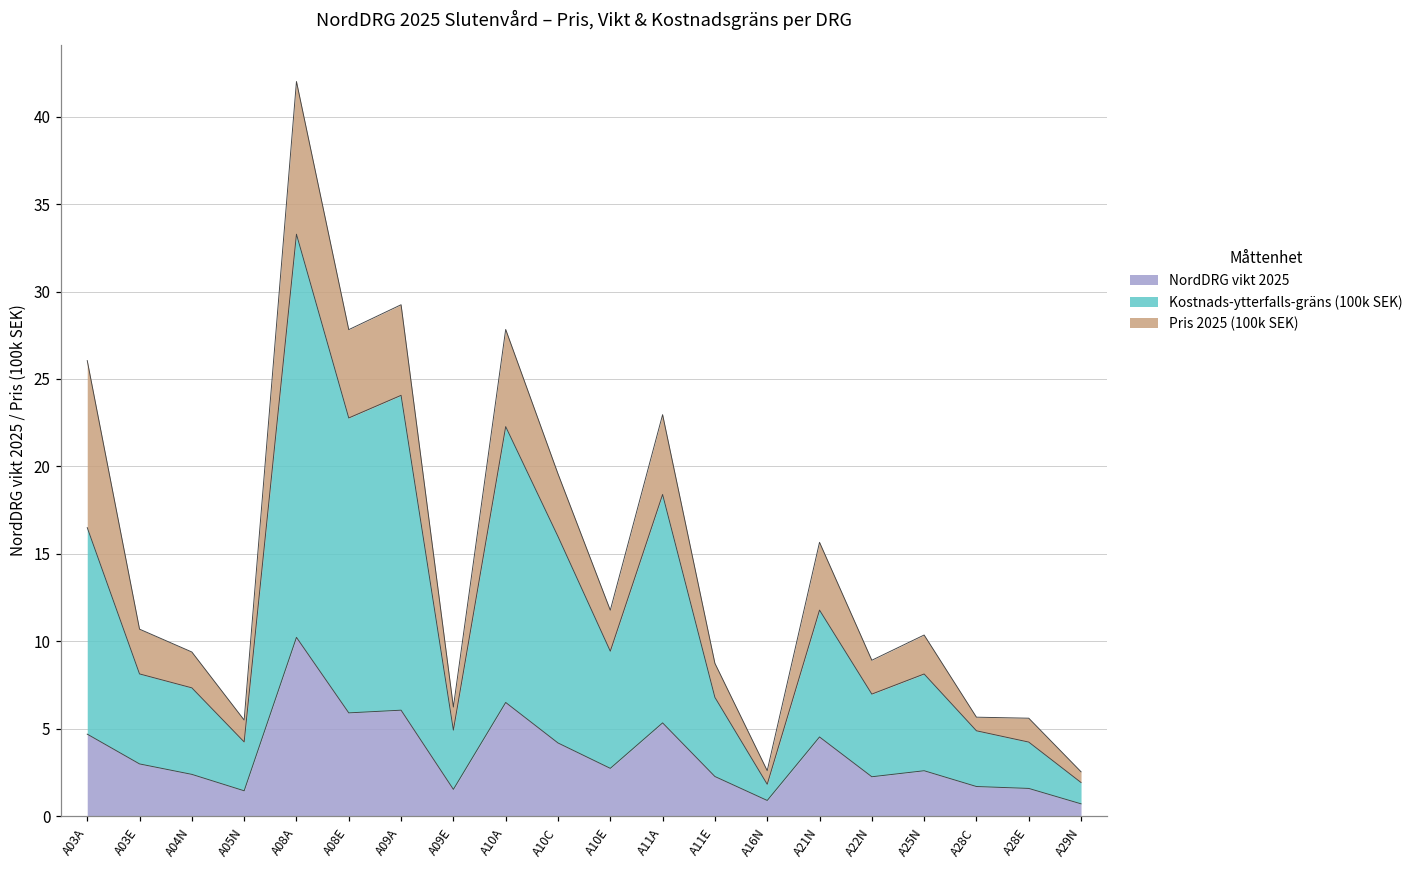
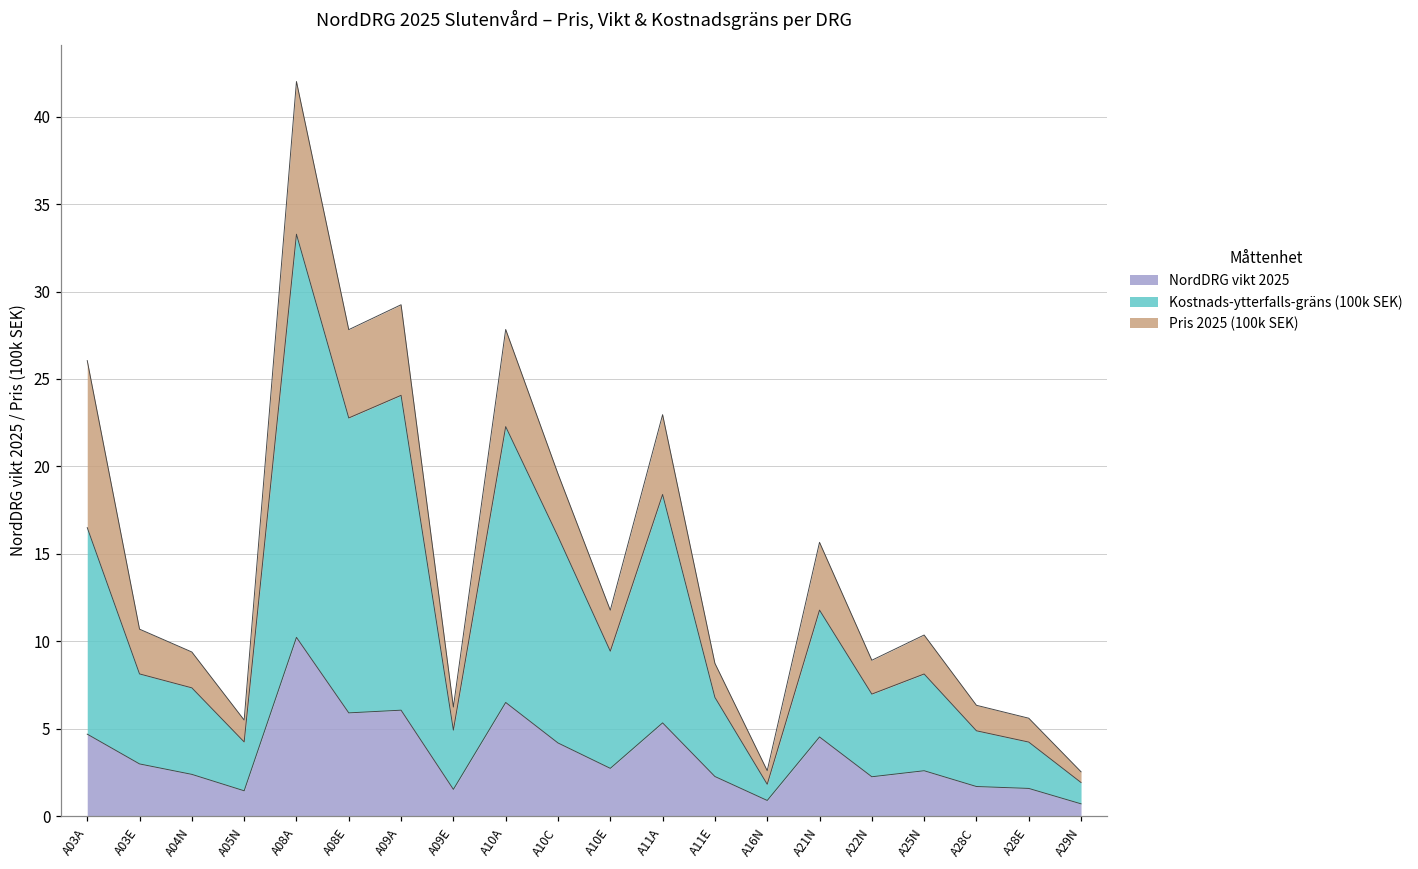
  {
    "NordDRG vikt 2025": {
      "A03A": 4.7,
      "A03E": 3.0,
      "A04N": 2.4,
      "A05N": 1.5,
      "A08A": 10.2,
      "A08E": 5.9,
      "A09A": 6.1,
      "A09E": 1.5,
      "A10A": 6.5,
      "A10C": 4.2,
      "A10E": 2.7,
      "A11A": 5.3,
      "A11E": 2.3,
      "A16N": 0.9,
      "A21N": 4.5,
      "A22N": 2.3,
      "A25N": 2.6,
      "A28C": 1.7,
      "A28E": 1.6,
      "A29N": 0.7
    },
    "Kostnads-ytterfalls-gräns (100k SEK)": {
      "A03A": 11.8,
      "A03E": 5.1,
      "A04N": 4.9,
      "A05N": 2.8,
      "A08A": 23.0,
      "A08E": 16.9,
      "A09A": 18.0,
      "A09E": 3.4,
      "A10A": 15.8,
      "A10C": 11.8,
      "A10E": 6.7,
      "A11A": 13.1,
      "A11E": 4.5,
      "A16N": 0.9,
      "A21N": 7.3,
      "A22N": 4.7,
      "A25N": 5.5,
      "A28C": 3.2,
      "A28E": 2.6,
      "A29N": 1.2
    },
    "Pris 2025 (100k SEK)": {
      "A03A": 9.5,
      "A03E": 2.6,
      "A04N": 2.0,
      "A05N": 1.3,
      "A08A": 8.7,
      "A08E": 5.0,
      "A09A": 5.2,
      "A09E": 1.3,
      "A10A": 5.6,
      "A10C": 3.6,
      "A10E": 2.3,
      "A11A": 4.6,
      "A11E": 1.9,
      "A16N": 0.8,
      "A21N": 3.9,
      "A22N": 1.9,
      "A25N": 2.2,
-     "A28C": 0.8,
+     "A28C": 1.5,
      "A28E": 1.4,
      "A29N": 0.6
    }
  }
